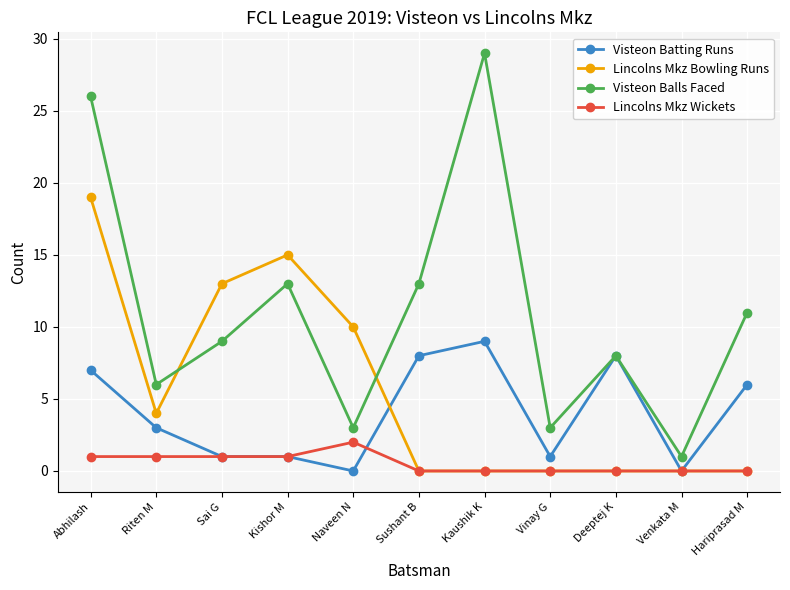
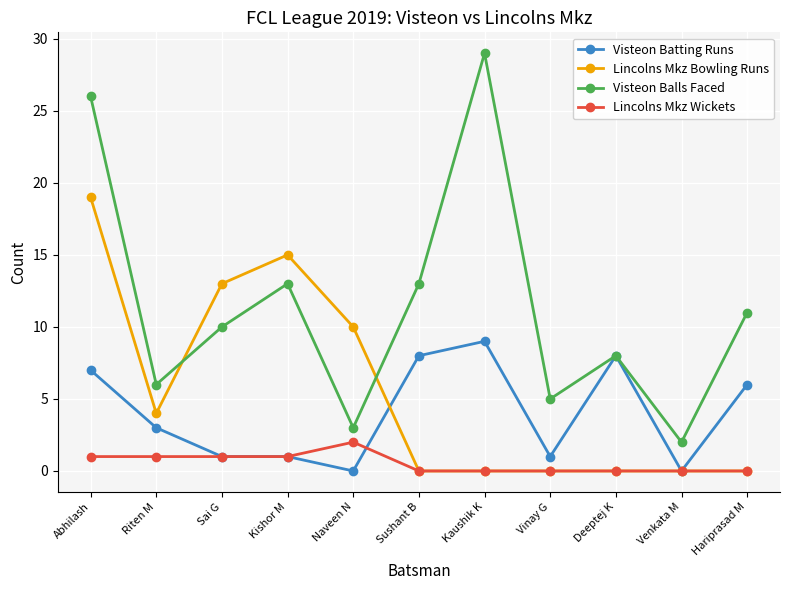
  {
    "Visteon Batting Runs": {
      "Abhilash": 7,
      "Riten M": 3,
      "Naveen N": 0,
      "Sushant B": 8,
      "Kaushik K": 9,
      "Vinay G": 1,
      "Hariprasad M": 6
    },
    "Lincolns Mkz Bowling Runs": {
      "Abhilash": 19,
      "Riten M": 4,
      "Sai G": 13,
      "Kishor M": 15,
      "Naveen N": 10
    },
    "Visteon Balls Faced": {
      "Abhilash": 26,
      "Riten M": 6,
-     "Sai G": 9,
+     "Sai G": 10,
      "Kishor M": 13,
      "Naveen N": 3,
      "Sushant B": 13,
      "Kaushik K": 29,
-     "Vinay G": 3,
-     "Venkata M": 1,
+     "Vinay G": 5,
+     "Venkata M": 2,
      "Hariprasad M": 11
    },
    "Lincolns Mkz Wickets": {
      "Abhilash": 1,
      "Riten M": 1,
      "Naveen N": 2
    }
  }
